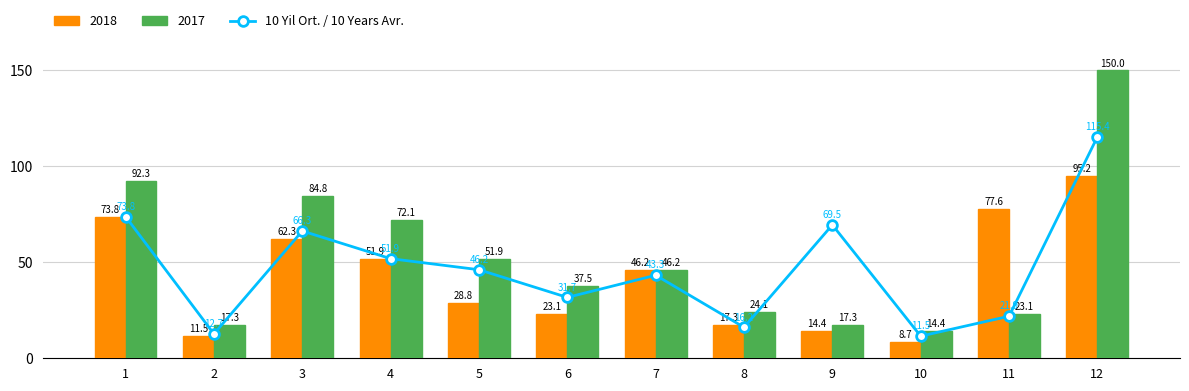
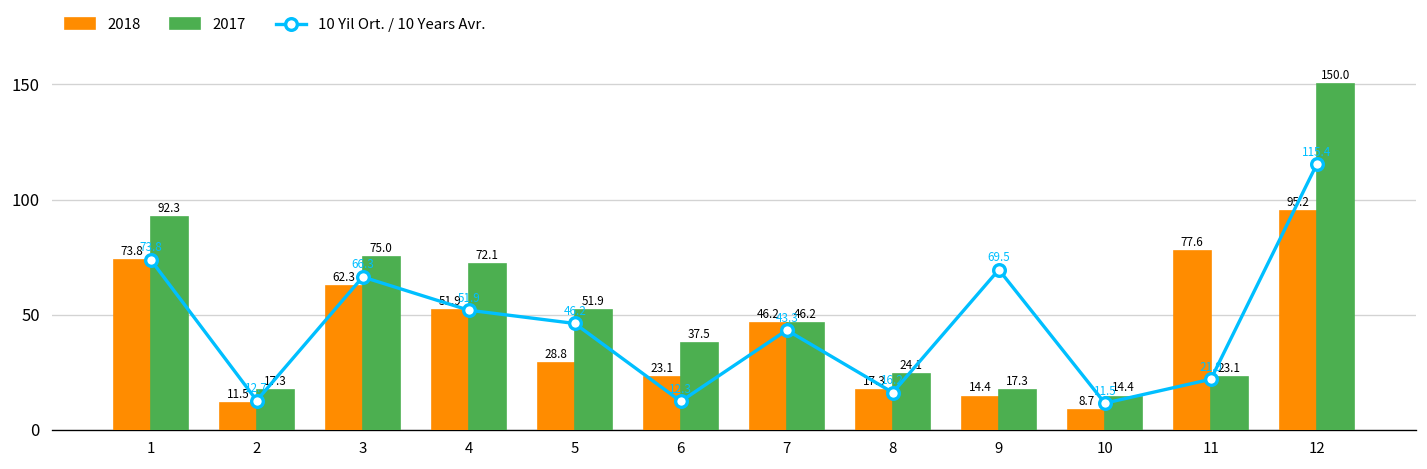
  {
    "2018": {
      "1": 73.8,
      "2": 11.5,
      "3": 62.3,
      "4": 51.9,
      "5": 28.8,
      "6": 23.1,
      "7": 46.2,
      "9": 14.4,
      "10": 8.7,
      "11": 77.6,
      "12": 95.2
    },
    "10 Yil Ort. / 10 Years Avr.": {
      "1": 73.8,
      "2": 12.7,
      "3": 66.3,
      "4": 51.9,
      "5": 46.2,
-     "6": 31.7,
+     "6": 12.3,
      "7": 43.3,
      "9": 69.5,
      "10": 11.5,
      "12": 115.4
    },
    "2017": {
      "1": 92.3,
      "2": 17.3,
-     "3": 84.8,
+     "3": 75.0,
      "4": 72.1,
      "5": 51.9,
      "6": 37.5,
      "7": 46.2,
      "8": 24.1,
      "9": 17.3,
      "10": 14.4,
      "12": 150.0
    }
  }
